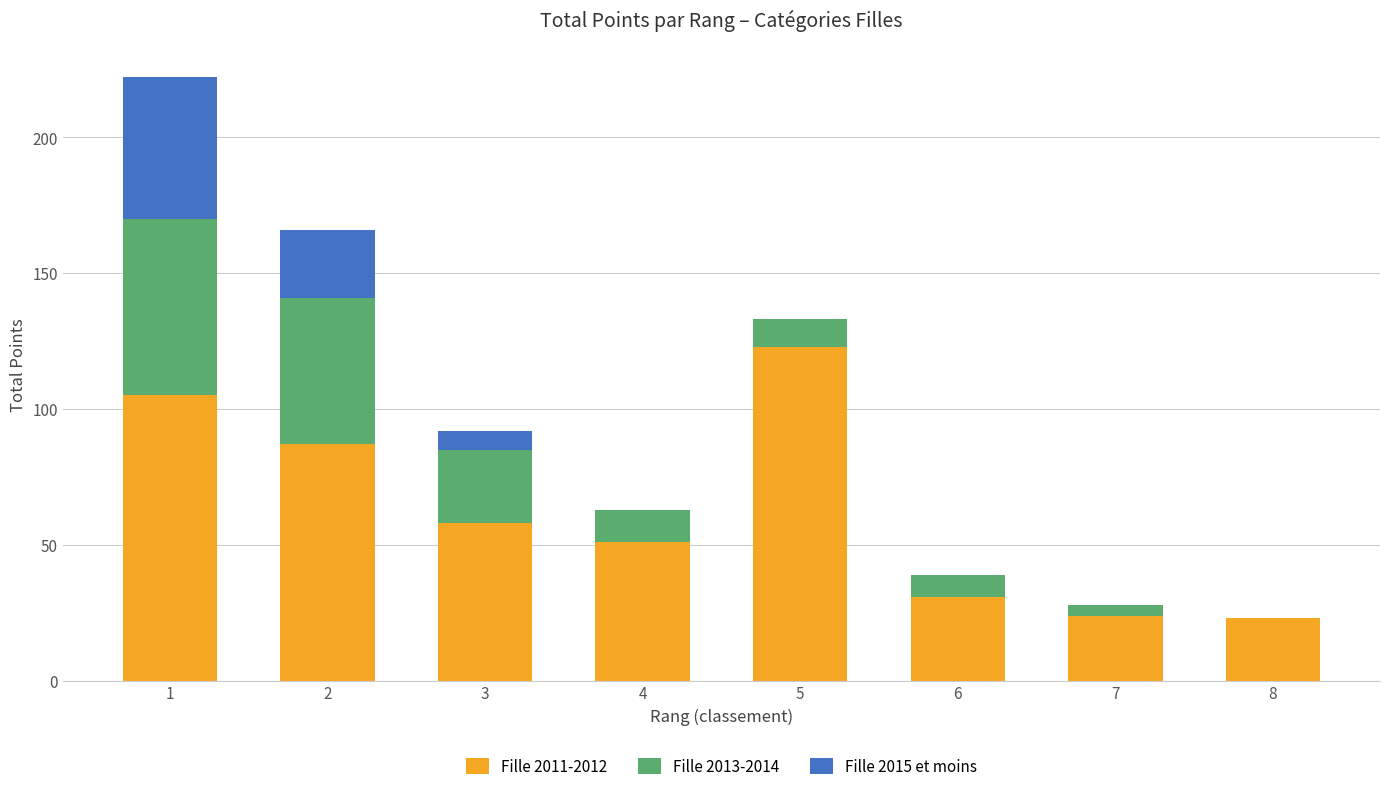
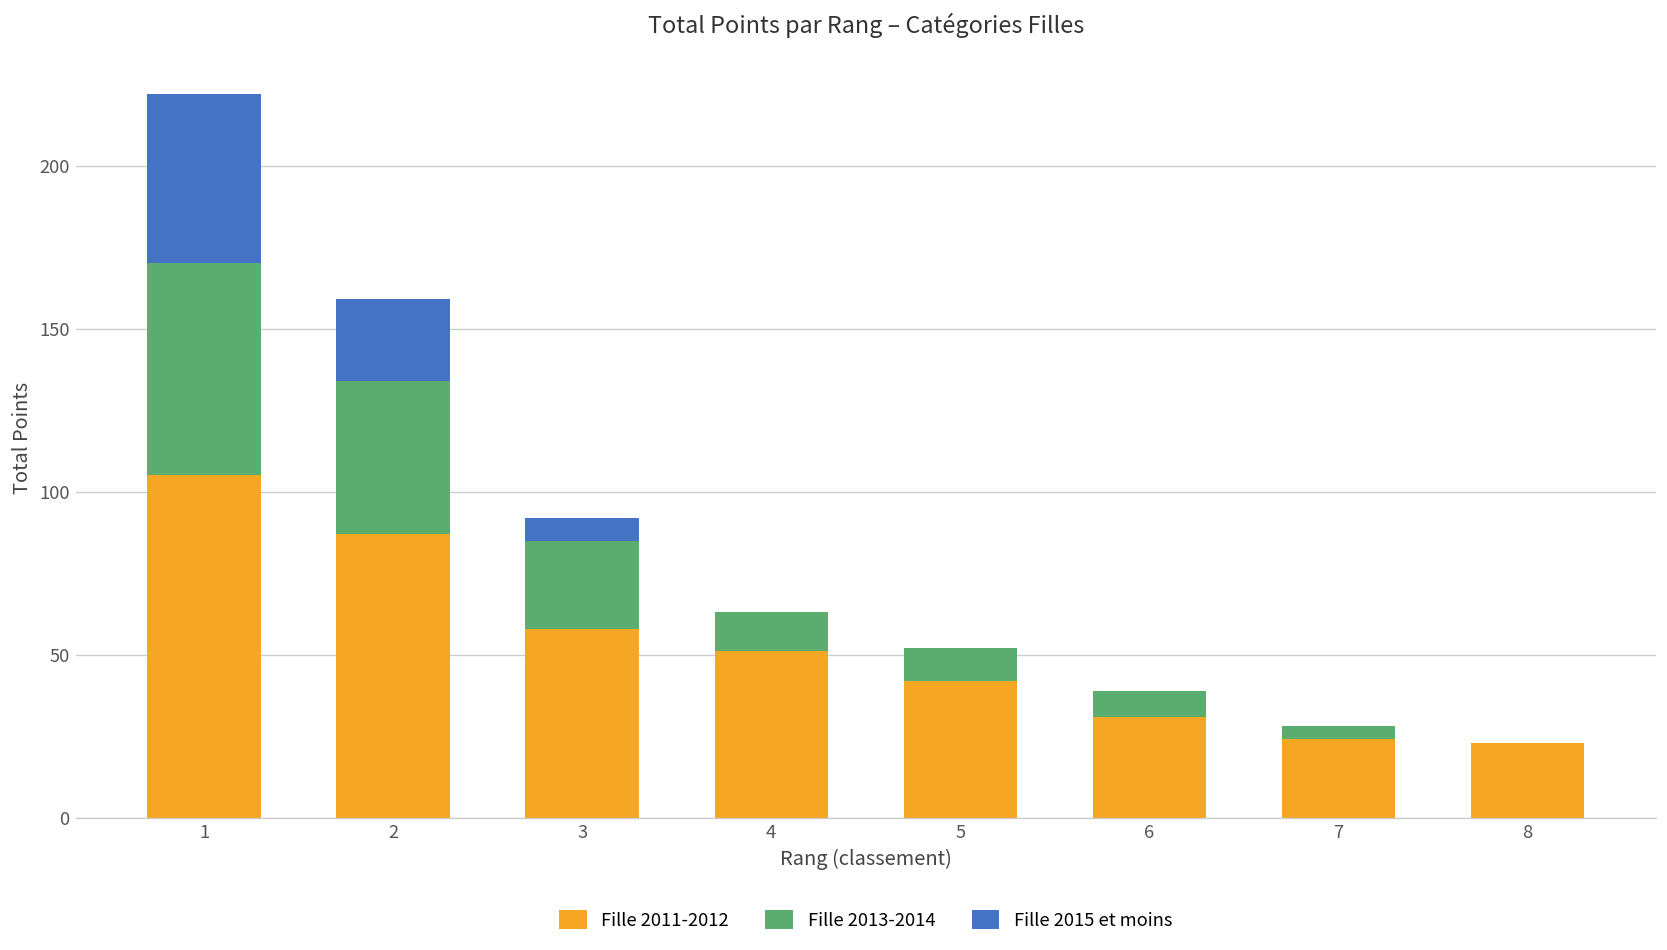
  {
    "Fille 2011-2012": {
      "1": 105,
      "2": 87,
      "3": 58,
      "4": 51,
-     "5": 123,
+     "5": 42,
      "6": 31,
      "7": 24,
      "8": 23
    },
    "Fille 2013-2014": {
      "1": 65,
-     "2": 54,
+     "2": 47,
      "3": 27,
      "4": 12,
      "5": 10,
      "6": 8,
      "7": 4,
      "8": 0
    },
    "Fille 2015 et moins": {
      "1": 52,
      "2": 25,
      "3": 7,
      "4": 0,
      "5": 0,
      "6": 0,
      "7": 0,
      "8": 0
    }
  }
